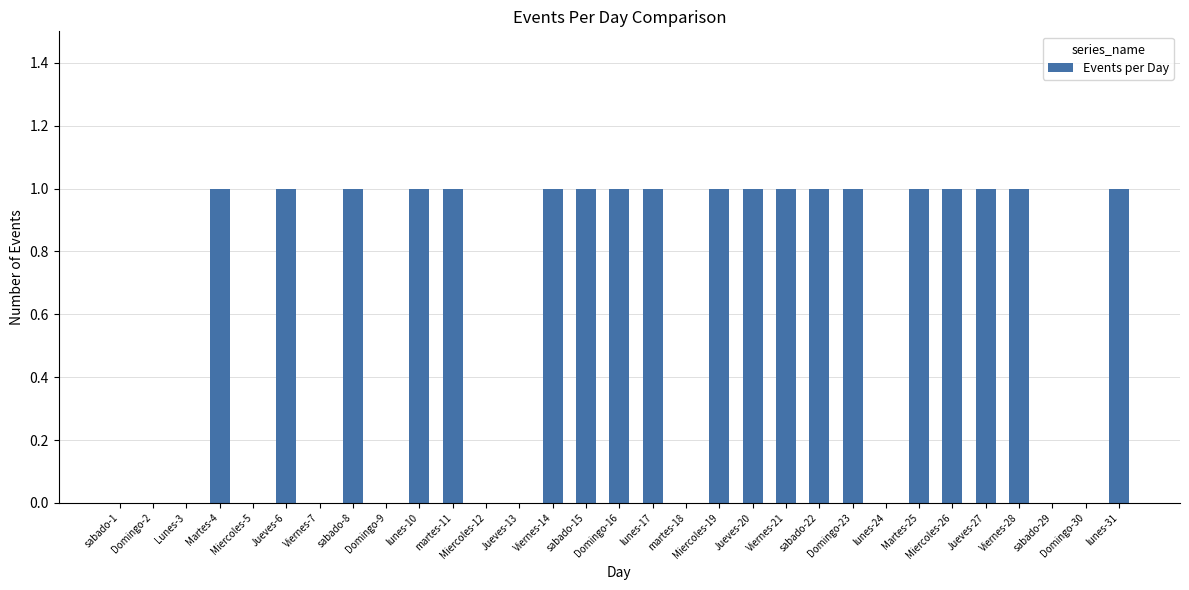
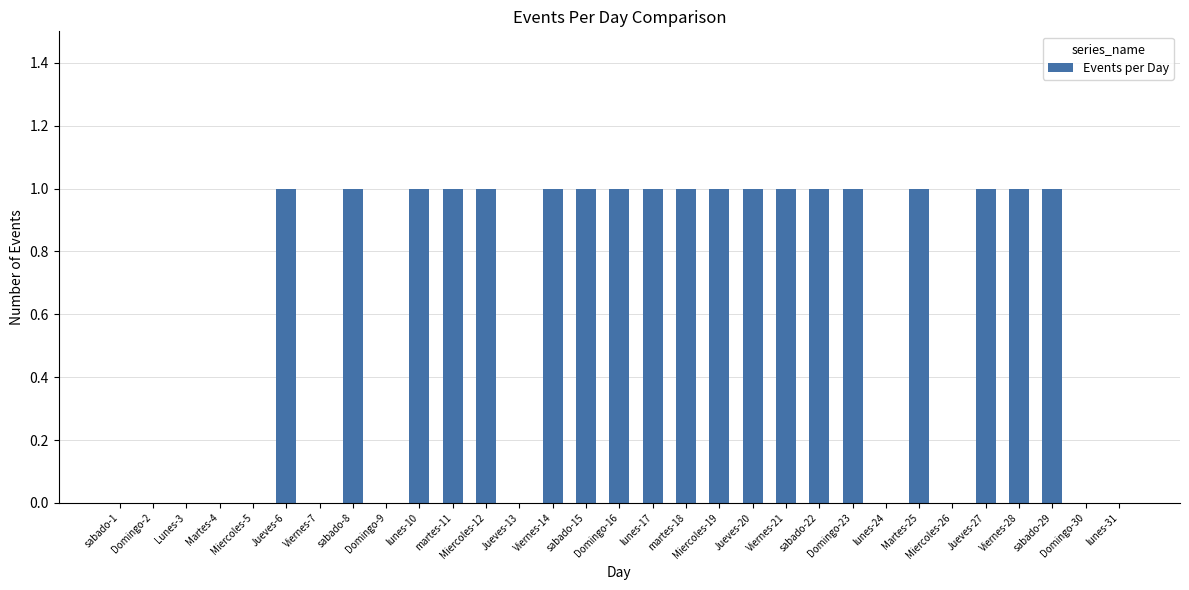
  {
    "sabado-1": 0,
    "Domingo-2": 0,
    "Lunes-3": 0,
-   "Martes-4": 1,
+   "Martes-4": 0,
    "Miercoles-5": 0,
    "Jueves-6": 1,
    "Viernes-7": 0,
    "sabado-8": 1,
    "Domingo-9": 0,
    "lunes-10": 1,
    "martes-11": 1,
-   "Miercoles-12": 0,
+   "Miercoles-12": 1,
    "Jueves-13": 0,
    "Viernes-14": 1,
    "sabado-15": 1,
    "Domingo-16": 1,
    "lunes-17": 1,
-   "martes-18": 0,
+   "martes-18": 1,
    "Miercoles-19": 1,
    "Jueves-20": 1,
    "Viernes-21": 1,
    "sabado-22": 1,
    "Domingo-23": 1,
    "lunes-24": 0,
    "Martes-25": 1,
-   "Miercoles-26": 1,
+   "Miercoles-26": 0,
    "Jueves-27": 1,
    "Viernes-28": 1,
-   "sabado-29": 0,
+   "sabado-29": 1,
    "Domingo-30": 0,
-   "lunes-31": 1
+   "lunes-31": 0
  }
